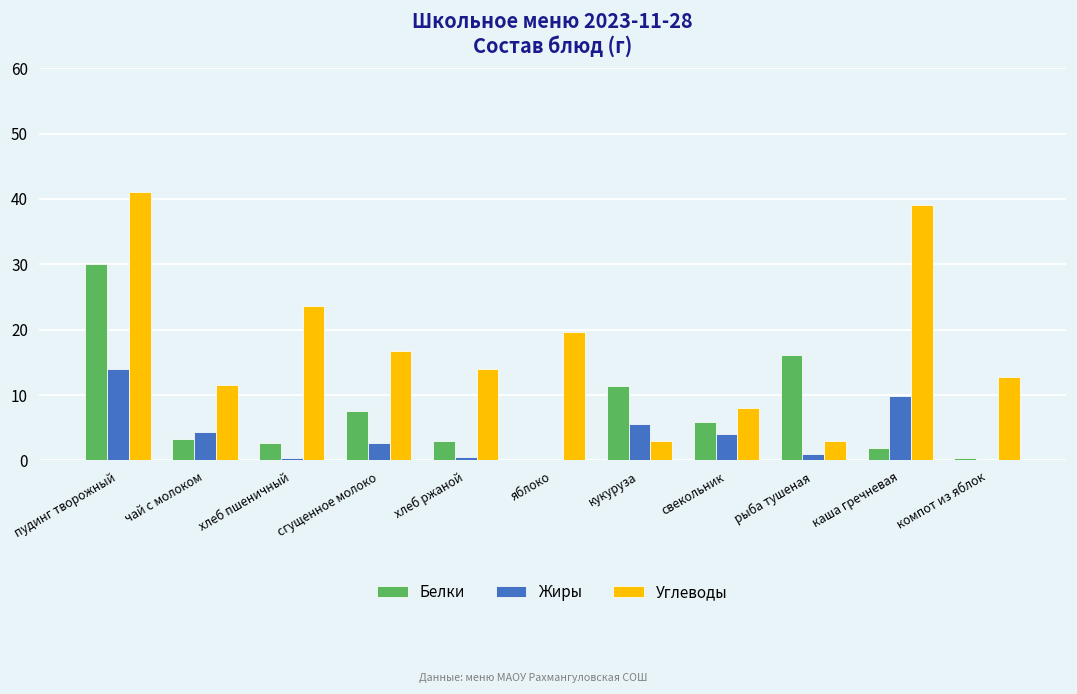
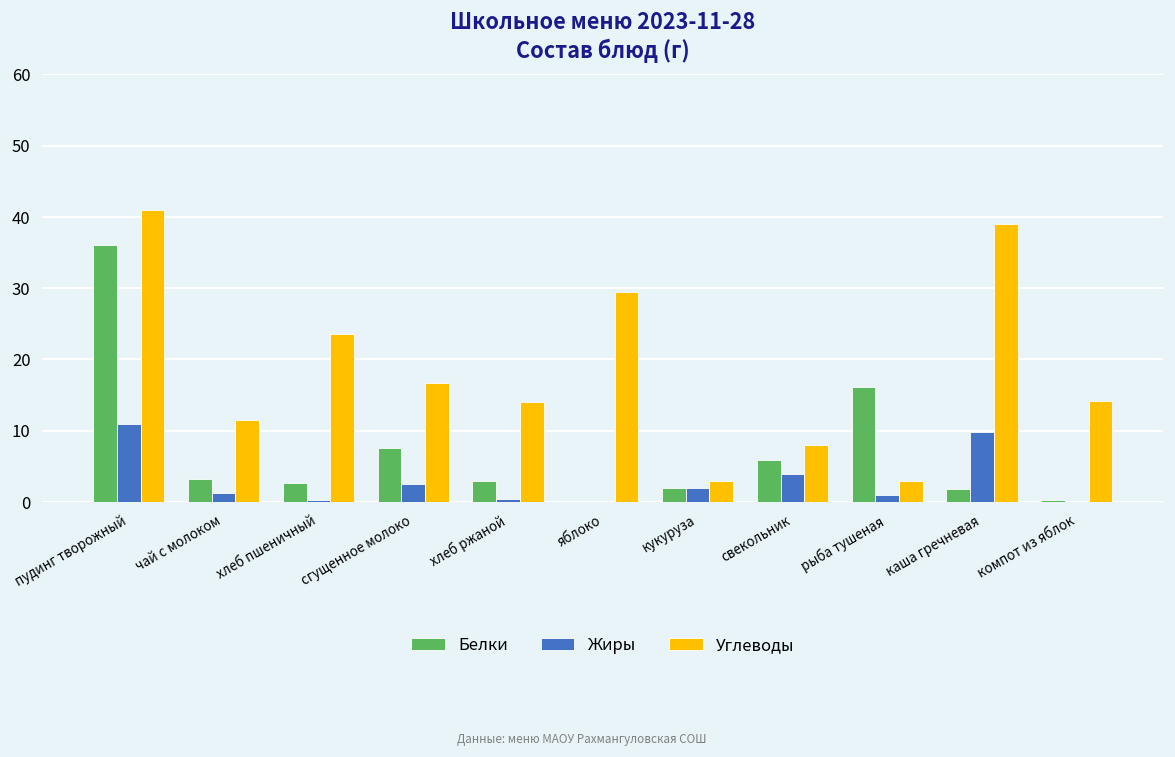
  {
    "Белки": {
-     "пудинг творожный": 30,
+     "пудинг творожный": 36,
      "чай с молоком": 3,
      "хлеб пшеничный": 3,
      "сгущенное молоко": 8,
      "хлеб ржаной": 3,
      "яблоко": 0,
-     "кукуруза": 11,
+     "кукуруза": 2,
      "свекольник": 6,
      "рыба тушеная": 16,
      "каша гречневая": 2
    },
    "Жиры": {
-     "пудинг творожный": 14,
-     "чай с молоком": 4,
+     "пудинг творожный": 11,
+     "чай с молоком": 1,
      "сгущенное молоко": 3,
      "хлеб ржаной": 1,
      "яблоко": 0,
-     "кукуруза": 6,
+     "кукуруза": 2,
      "свекольник": 4,
      "рыба тушеная": 1,
      "каша гречневая": 10,
      "компот из яблок": 0
    },
    "Углеводы": {
      "пудинг творожный": 41,
      "чай с молоком": 12,
      "хлеб пшеничный": 24,
      "сгущенное молоко": 17,
      "хлеб ржаной": 14,
-     "яблоко": 20,
+     "яблоко": 30,
      "кукуруза": 3,
      "свекольник": 8,
      "рыба тушеная": 3,
      "каша гречневая": 39,
-     "компот из яблок": 13
+     "компот из яблок": 14
    }
  }
